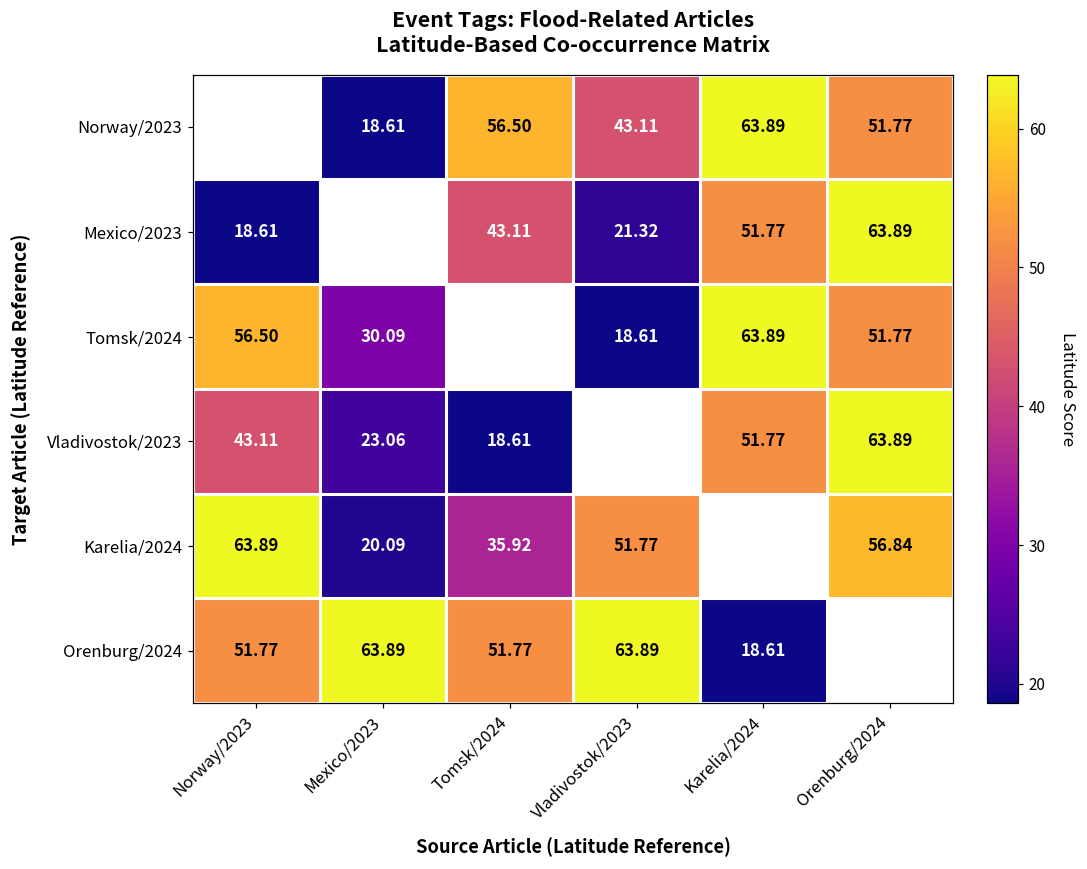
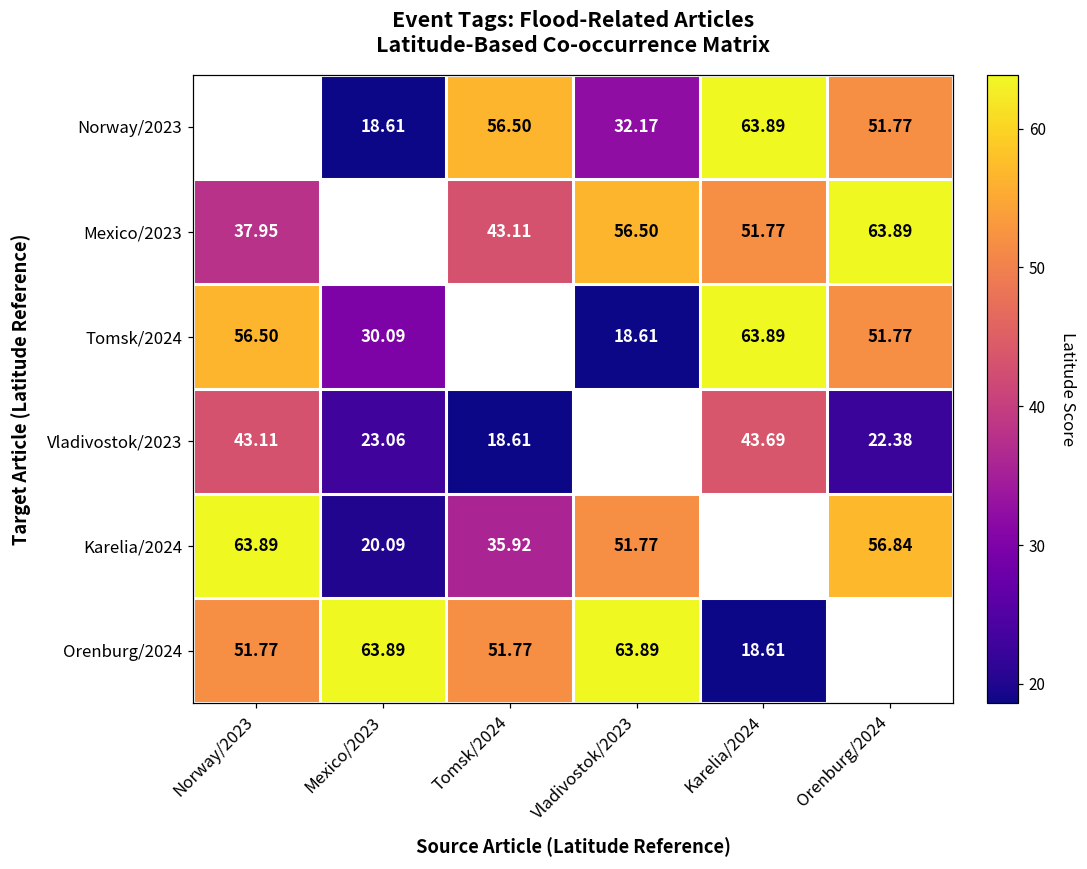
  {
    "Norway/2023": {
      "Mexico/2023": 18.61,
      "Tomsk/2024": 56.50,
-     "Vladivostok/2023": 43.11,
+     "Vladivostok/2023": 32.17,
      "Karelia/2024": 63.89,
      "Orenburg/2024": 51.77
    },
    "Mexico/2023": {
-     "Norway/2023": 18.61,
+     "Norway/2023": 37.95,
      "Tomsk/2024": 43.11,
-     "Vladivostok/2023": 21.32,
+     "Vladivostok/2023": 56.50,
      "Karelia/2024": 51.77,
      "Orenburg/2024": 63.89
    },
    "Tomsk/2024": {
      "Norway/2023": 56.50,
      "Mexico/2023": 30.09,
      "Vladivostok/2023": 18.61,
      "Karelia/2024": 63.89,
      "Orenburg/2024": 51.77
    },
    "Vladivostok/2023": {
      "Norway/2023": 43.11,
      "Mexico/2023": 23.06,
      "Tomsk/2024": 18.61,
-     "Karelia/2024": 51.77,
-     "Orenburg/2024": 63.89
+     "Karelia/2024": 43.69,
+     "Orenburg/2024": 22.38
    },
    "Karelia/2024": {
      "Norway/2023": 63.89,
      "Mexico/2023": 20.09,
      "Tomsk/2024": 35.92,
      "Vladivostok/2023": 51.77,
      "Orenburg/2024": 56.84
    },
    "Orenburg/2024": {
      "Norway/2023": 51.77,
      "Mexico/2023": 63.89,
      "Tomsk/2024": 51.77,
      "Vladivostok/2023": 63.89,
      "Karelia/2024": 18.61
    }
  }
